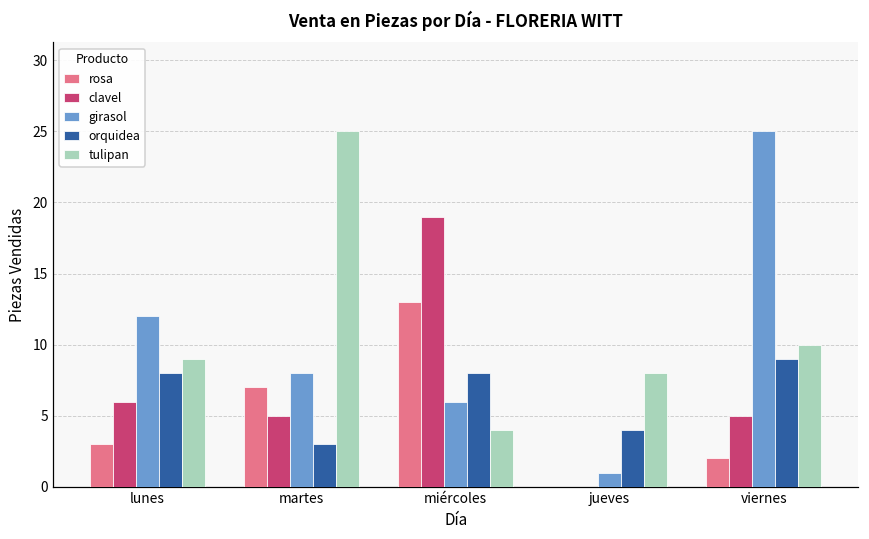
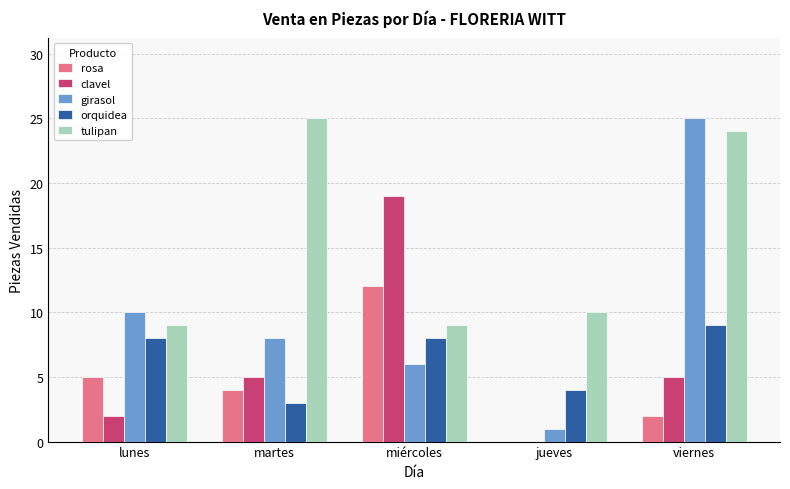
  {
    "rosa": {
-     "lunes": 3,
-     "martes": 7,
-     "miércoles": 13,
+     "lunes": 5,
+     "martes": 4,
+     "miércoles": 12,
      "jueves": 0,
      "viernes": 2
    },
    "clavel": {
-     "lunes": 6,
+     "lunes": 2,
      "martes": 5,
      "miércoles": 19,
      "jueves": 0,
      "viernes": 5
    },
    "girasol": {
-     "lunes": 12,
+     "lunes": 10,
      "martes": 8,
      "miércoles": 6,
      "jueves": 1,
      "viernes": 25
    },
    "orquidea": {
      "lunes": 8,
      "martes": 3,
      "miércoles": 8,
      "jueves": 4,
      "viernes": 9
    },
    "tulipan": {
      "lunes": 9,
      "martes": 25,
-     "miércoles": 4,
-     "jueves": 8,
-     "viernes": 10
+     "miércoles": 9,
+     "jueves": 10,
+     "viernes": 24
    }
  }
